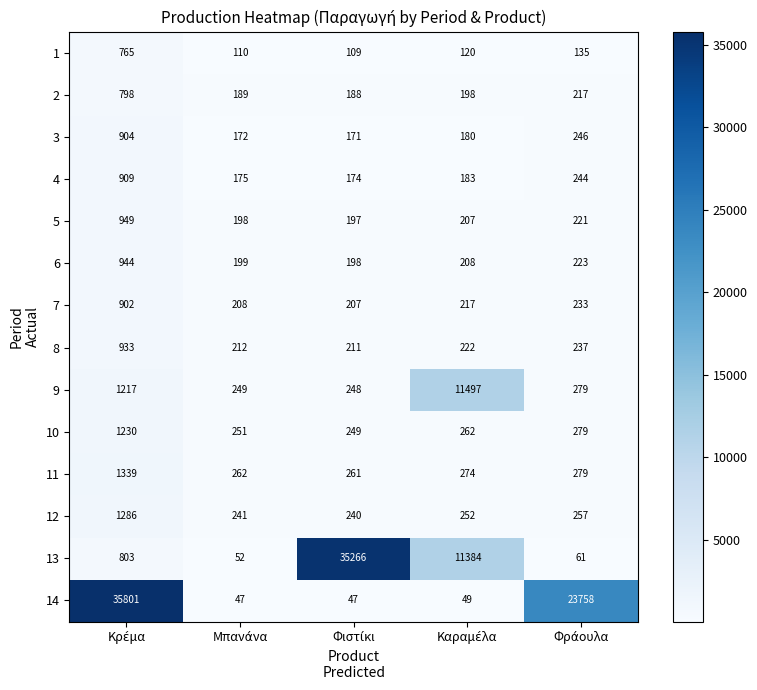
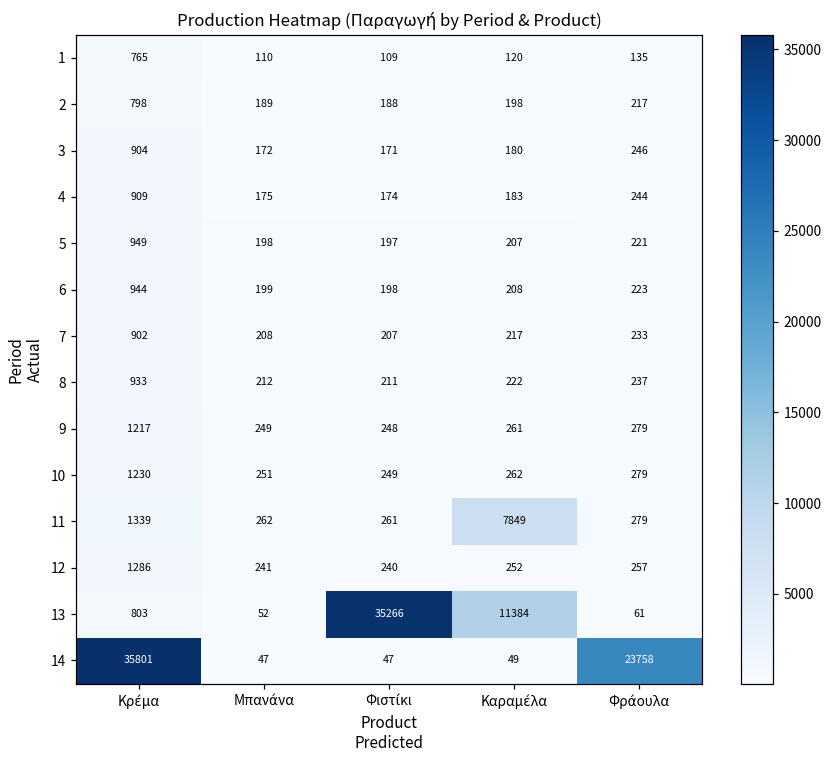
  {
    "1": {
      "Κρέμα": 765,
      "Μπανάνα": 110,
      "Φιστίκι": 109,
      "Καραμέλα": 120,
      "Φράουλα": 135
    },
    "2": {
      "Κρέμα": 798,
      "Μπανάνα": 189,
      "Φιστίκι": 188,
      "Καραμέλα": 198,
      "Φράουλα": 217
    },
    "3": {
      "Κρέμα": 904,
      "Μπανάνα": 172,
      "Φιστίκι": 171,
      "Καραμέλα": 180,
      "Φράουλα": 246
    },
    "4": {
      "Κρέμα": 909,
      "Μπανάνα": 175,
      "Φιστίκι": 174,
      "Καραμέλα": 183,
      "Φράουλα": 244
    },
    "5": {
      "Κρέμα": 949,
      "Μπανάνα": 198,
      "Φιστίκι": 197,
      "Καραμέλα": 207,
      "Φράουλα": 221
    },
    "6": {
      "Κρέμα": 944,
      "Μπανάνα": 199,
      "Φιστίκι": 198,
      "Καραμέλα": 208,
      "Φράουλα": 223
    },
    "7": {
      "Κρέμα": 902,
      "Μπανάνα": 208,
      "Φιστίκι": 207,
      "Καραμέλα": 217,
      "Φράουλα": 233
    },
    "8": {
      "Κρέμα": 933,
      "Μπανάνα": 212,
      "Φιστίκι": 211,
      "Καραμέλα": 222,
      "Φράουλα": 237
    },
    "9": {
      "Κρέμα": 1217,
      "Μπανάνα": 249,
      "Φιστίκι": 248,
-     "Καραμέλα": 11497,
+     "Καραμέλα": 261,
      "Φράουλα": 279
    },
    "10": {
      "Κρέμα": 1230,
      "Μπανάνα": 251,
      "Φιστίκι": 249,
      "Καραμέλα": 262,
      "Φράουλα": 279
    },
    "11": {
      "Κρέμα": 1339,
      "Μπανάνα": 262,
      "Φιστίκι": 261,
-     "Καραμέλα": 274,
+     "Καραμέλα": 7849,
      "Φράουλα": 279
    },
    "12": {
      "Κρέμα": 1286,
      "Μπανάνα": 241,
      "Φιστίκι": 240,
      "Καραμέλα": 252,
      "Φράουλα": 257
    },
    "13": {
      "Κρέμα": 803,
      "Μπανάνα": 52,
      "Φιστίκι": 35266,
      "Καραμέλα": 11384,
      "Φράουλα": 61
    },
    "14": {
      "Κρέμα": 35801,
      "Μπανάνα": 47,
      "Φιστίκι": 47,
      "Καραμέλα": 49,
      "Φράουλα": 23758
    }
  }
